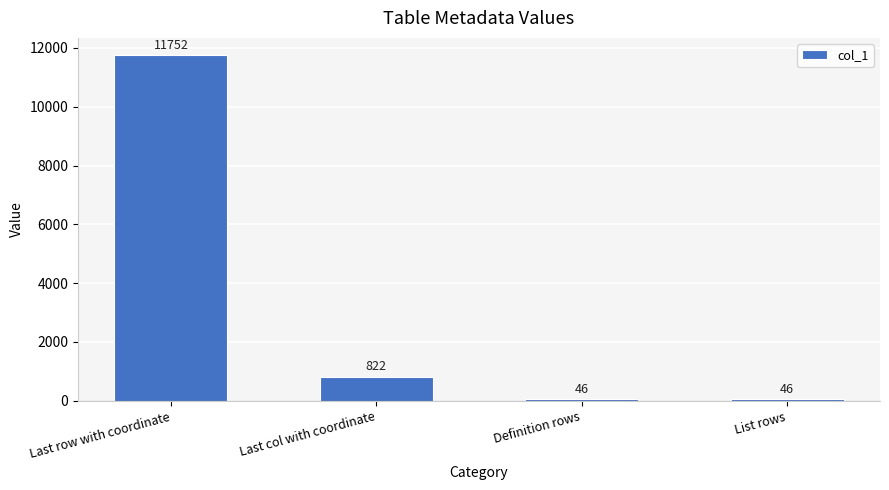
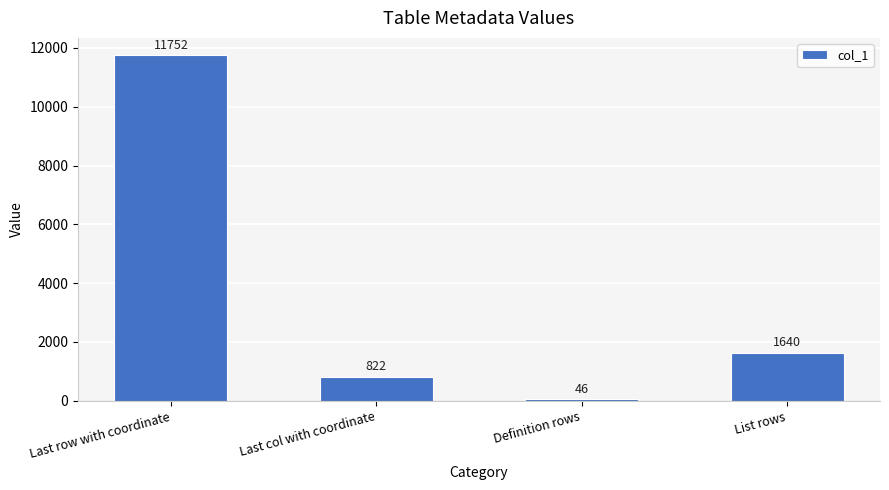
  {
    "Last row with coordinate": 11752,
    "Last col with coordinate": 822,
    "Definition rows": 46,
-   "List rows": 46
+   "List rows": 1640
  }
